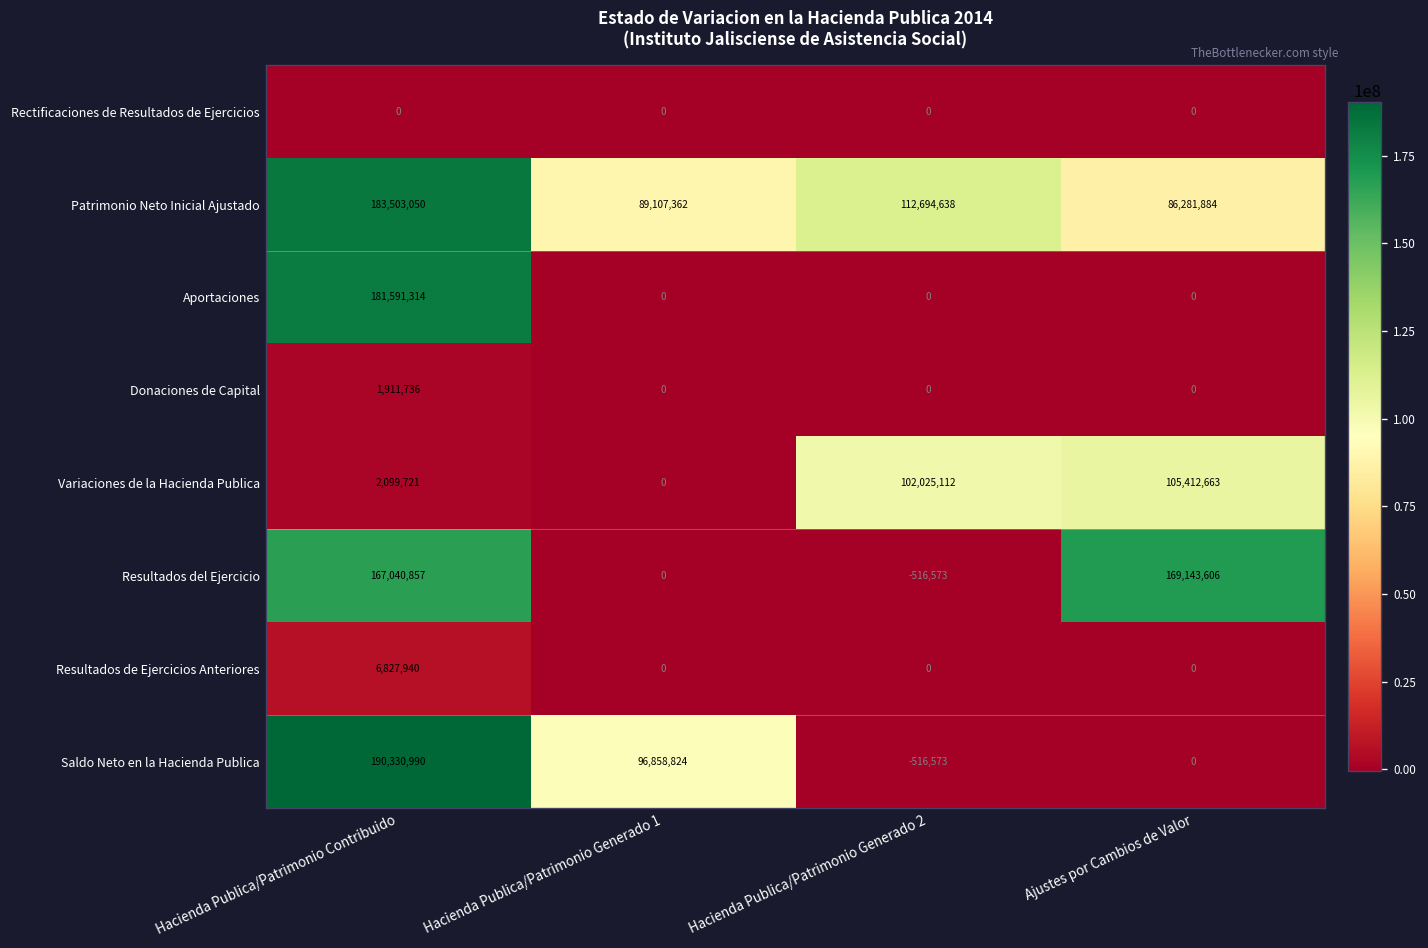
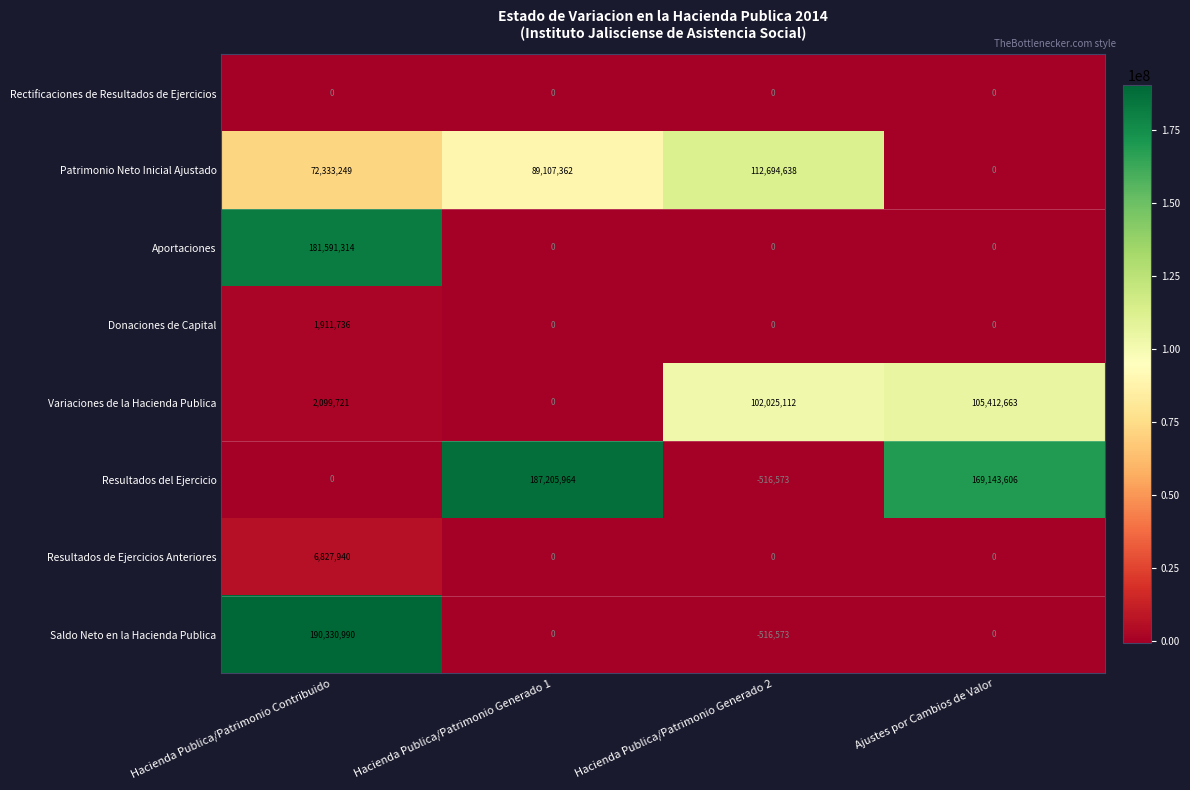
  {
    "Rectificaciones de Resultados de Ejercicios": {
      "Hacienda Publica/Patrimonio Contribuido": "0",
      "Hacienda Publica/Patrimonio Generado 1": "0",
      "Hacienda Publica/Patrimonio Generado 2": "0",
      "Ajustes por Cambios de Valor": "0"
    },
    "Patrimonio Neto Inicial Ajustado": {
-     "Hacienda Publica/Patrimonio Contribuido": "183,503,050",
+     "Hacienda Publica/Patrimonio Contribuido": "72,333,249",
      "Hacienda Publica/Patrimonio Generado 1": "89,107,362",
      "Hacienda Publica/Patrimonio Generado 2": "112,694,638",
-     "Ajustes por Cambios de Valor": "86,281,884"
+     "Ajustes por Cambios de Valor": "0"
    },
    "Aportaciones": {
      "Hacienda Publica/Patrimonio Contribuido": "181,591,314",
      "Hacienda Publica/Patrimonio Generado 1": "0",
      "Hacienda Publica/Patrimonio Generado 2": "0",
      "Ajustes por Cambios de Valor": "0"
    },
    "Donaciones de Capital": {
      "Hacienda Publica/Patrimonio Contribuido": "1,911,736",
      "Hacienda Publica/Patrimonio Generado 1": "0",
      "Hacienda Publica/Patrimonio Generado 2": "0",
      "Ajustes por Cambios de Valor": "0"
    },
    "Variaciones de la Hacienda Publica": {
      "Hacienda Publica/Patrimonio Contribuido": "2,099,721",
      "Hacienda Publica/Patrimonio Generado 1": "0",
      "Hacienda Publica/Patrimonio Generado 2": "102,025,112",
      "Ajustes por Cambios de Valor": "105,412,663"
    },
    "Resultados del Ejercicio": {
-     "Hacienda Publica/Patrimonio Contribuido": "167,040,857",
-     "Hacienda Publica/Patrimonio Generado 1": "0",
+     "Hacienda Publica/Patrimonio Contribuido": "0",
+     "Hacienda Publica/Patrimonio Generado 1": "187,205,964",
      "Hacienda Publica/Patrimonio Generado 2": "-516,573",
      "Ajustes por Cambios de Valor": "169,143,606"
    },
    "Resultados de Ejercicios Anteriores": {
      "Hacienda Publica/Patrimonio Contribuido": "6,827,940",
      "Hacienda Publica/Patrimonio Generado 1": "0",
      "Hacienda Publica/Patrimonio Generado 2": "0",
      "Ajustes por Cambios de Valor": "0"
    },
    "Saldo Neto en la Hacienda Publica": {
      "Hacienda Publica/Patrimonio Contribuido": "190,330,990",
-     "Hacienda Publica/Patrimonio Generado 1": "96,858,824",
+     "Hacienda Publica/Patrimonio Generado 1": "0",
      "Hacienda Publica/Patrimonio Generado 2": "-516,573",
      "Ajustes por Cambios de Valor": "0"
    }
  }
